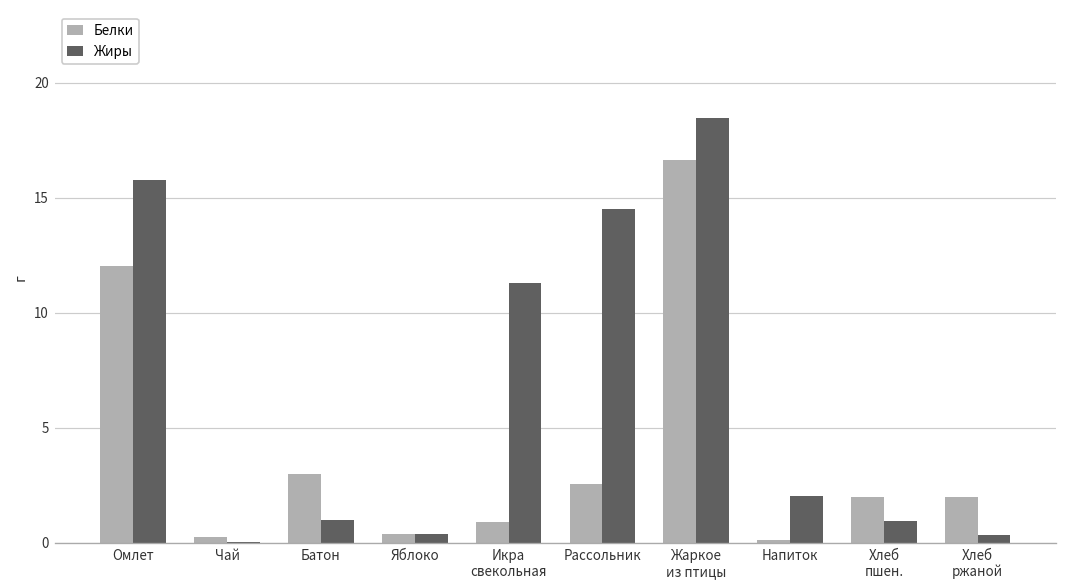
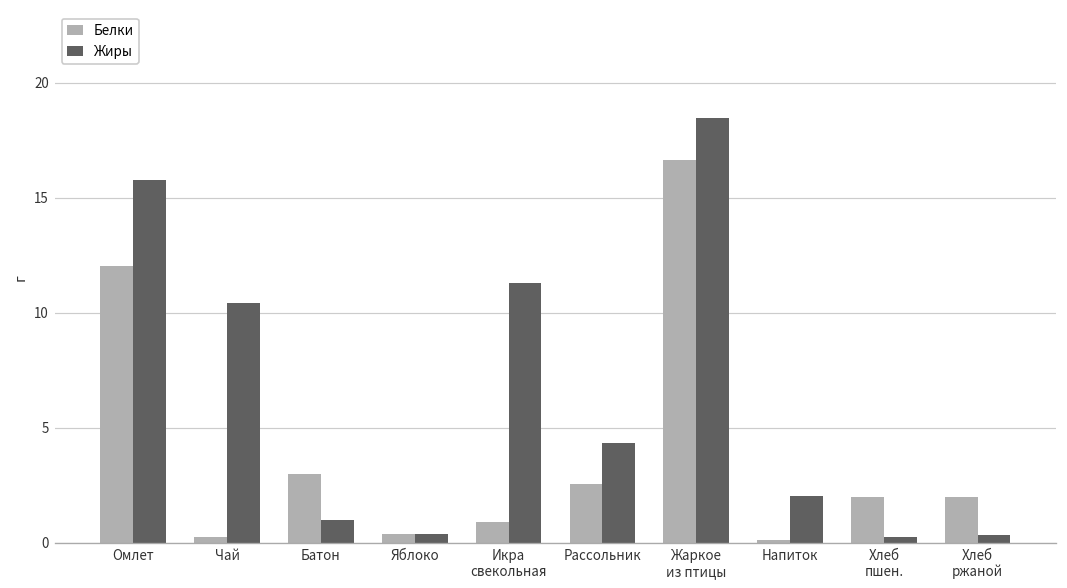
  {
    "Белки": {
      "Омлет": 12.0,
      "Чай": 0.3,
      "Батон": 3.0,
      "Яблоко": 0.4,
      "Икра свекольная": 0.9,
      "Рассольник": 2.6,
      "Жаркое из птицы": 16.6,
      "Напиток": 0.1,
      "Хлеб пшен.": 2.0,
      "Хлеб ржаной": 2.0
    },
    "Жиры": {
      "Омлет": 15.8,
-     "Чай": 0.0,
+     "Чай": 10.4,
      "Батон": 1.0,
      "Яблоко": 0.4,
      "Икра свекольная": 11.3,
-     "Рассольник": 14.5,
+     "Рассольник": 4.4,
      "Жаркое из птицы": 18.5,
      "Напиток": 2.1,
-     "Хлеб пшен.": 1.0,
+     "Хлеб пшен.": 0.3,
      "Хлеб ржаной": 0.4
    }
  }
